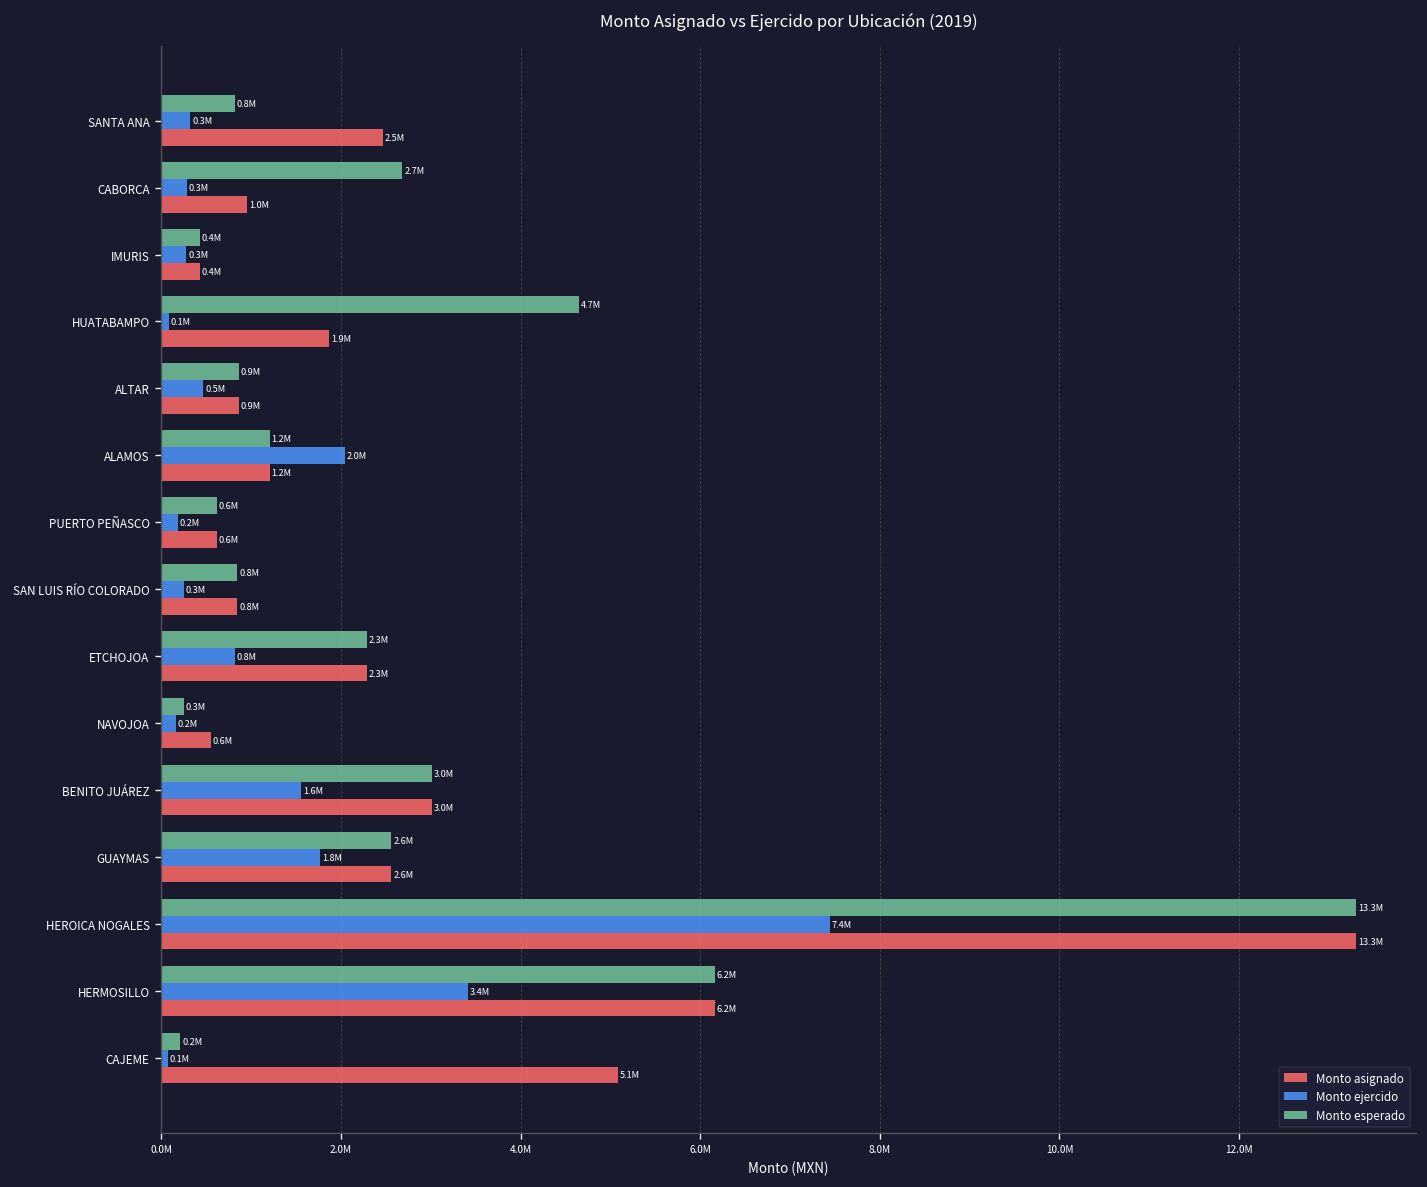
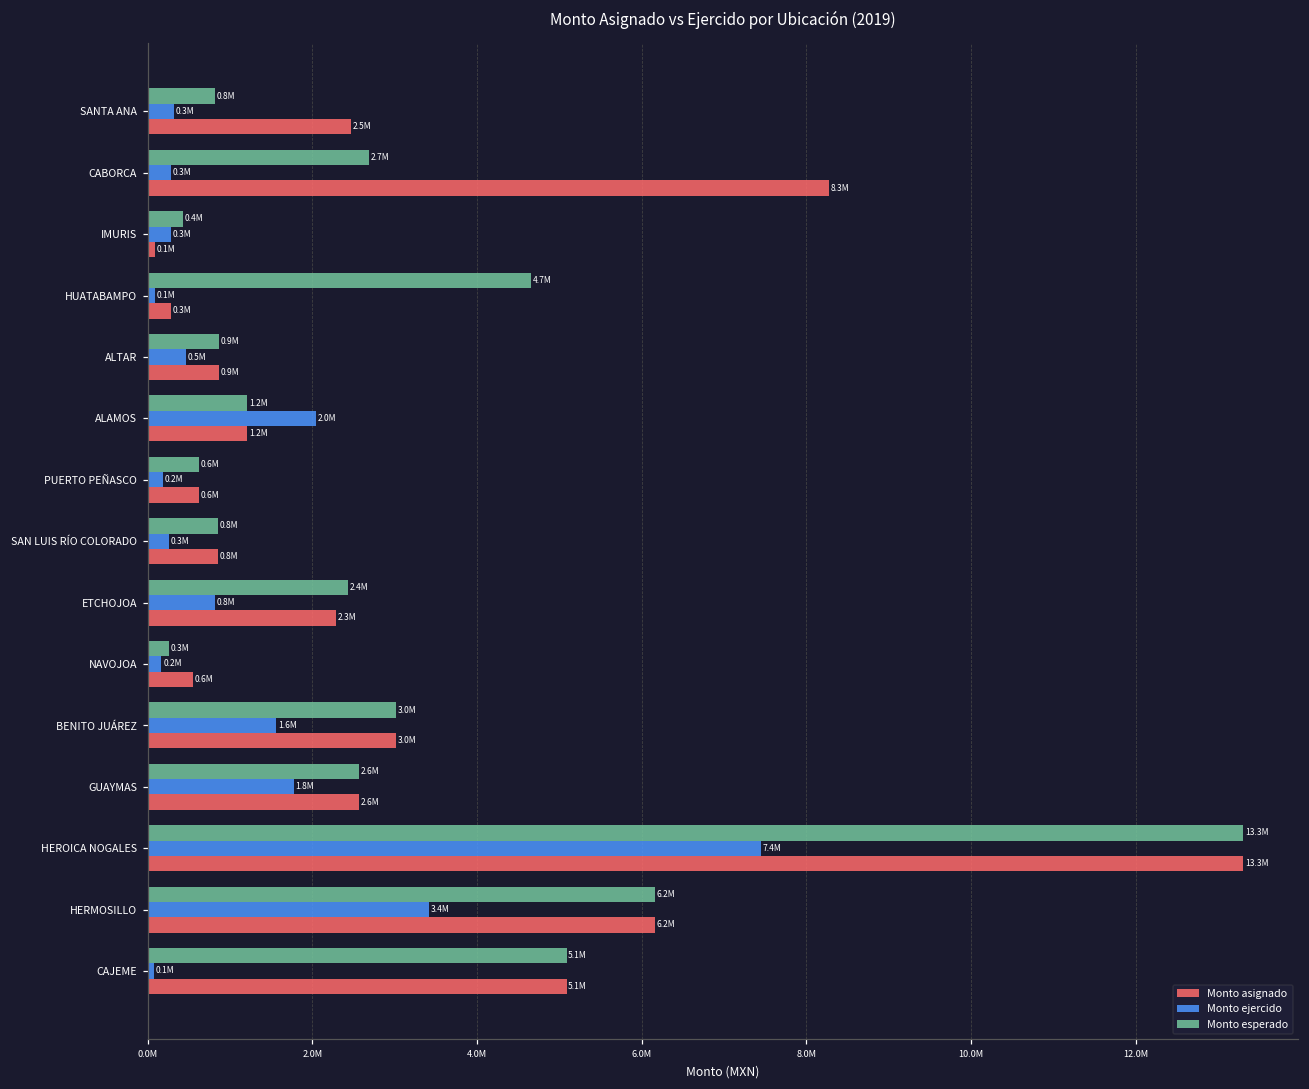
  {
    "Monto asignado": {
      "SANTA ANA": "2.5M",
-     "CABORCA": "1.0M",
-     "IMURIS": "0.4M",
-     "HUATABAMPO": "1.9M",
+     "CABORCA": "8.3M",
+     "IMURIS": "0.1M",
+     "HUATABAMPO": "0.3M",
      "ALTAR": "0.9M",
      "ALAMOS": "1.2M",
      "PUERTO PEÑASCO": "0.6M",
      "SAN LUIS RÍO COLORADO": "0.8M",
      "ETCHOJOA": "2.3M",
      "NAVOJOA": "0.6M",
      "BENITO JUÁREZ": "3.0M",
      "GUAYMAS": "2.6M",
      "HEROICA NOGALES": "13.3M",
      "HERMOSILLO": "6.2M",
      "CAJEME": "5.1M"
    },
    "Monto ejercido": {
      "SANTA ANA": "0.3M",
      "CABORCA": "0.3M",
      "IMURIS": "0.3M",
      "HUATABAMPO": "0.1M",
      "ALTAR": "0.5M",
      "ALAMOS": "2.0M",
      "PUERTO PEÑASCO": "0.2M",
      "SAN LUIS RÍO COLORADO": "0.3M",
      "ETCHOJOA": "0.8M",
      "NAVOJOA": "0.2M",
      "BENITO JUÁREZ": "1.6M",
      "GUAYMAS": "1.8M",
      "HEROICA NOGALES": "7.4M",
      "HERMOSILLO": "3.4M",
      "CAJEME": "0.1M"
    },
    "Monto esperado": {
      "SANTA ANA": "0.8M",
      "CABORCA": "2.7M",
      "IMURIS": "0.4M",
      "HUATABAMPO": "4.7M",
      "ALTAR": "0.9M",
      "ALAMOS": "1.2M",
      "PUERTO PEÑASCO": "0.6M",
      "SAN LUIS RÍO COLORADO": "0.8M",
-     "ETCHOJOA": "2.3M",
+     "ETCHOJOA": "2.4M",
      "NAVOJOA": "0.3M",
      "BENITO JUÁREZ": "3.0M",
      "GUAYMAS": "2.6M",
      "HEROICA NOGALES": "13.3M",
      "HERMOSILLO": "6.2M",
-     "CAJEME": "0.2M"
+     "CAJEME": "5.1M"
    }
  }
